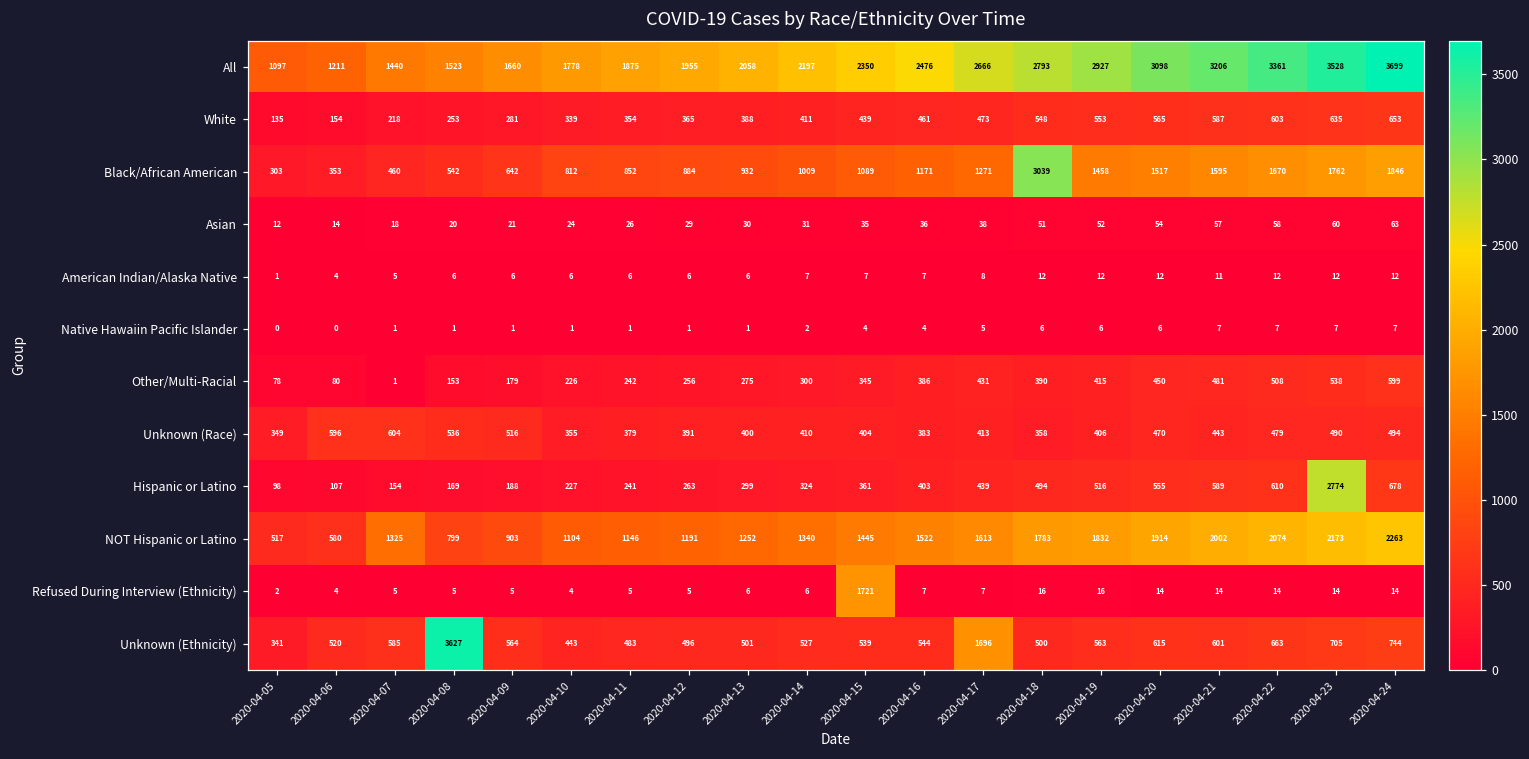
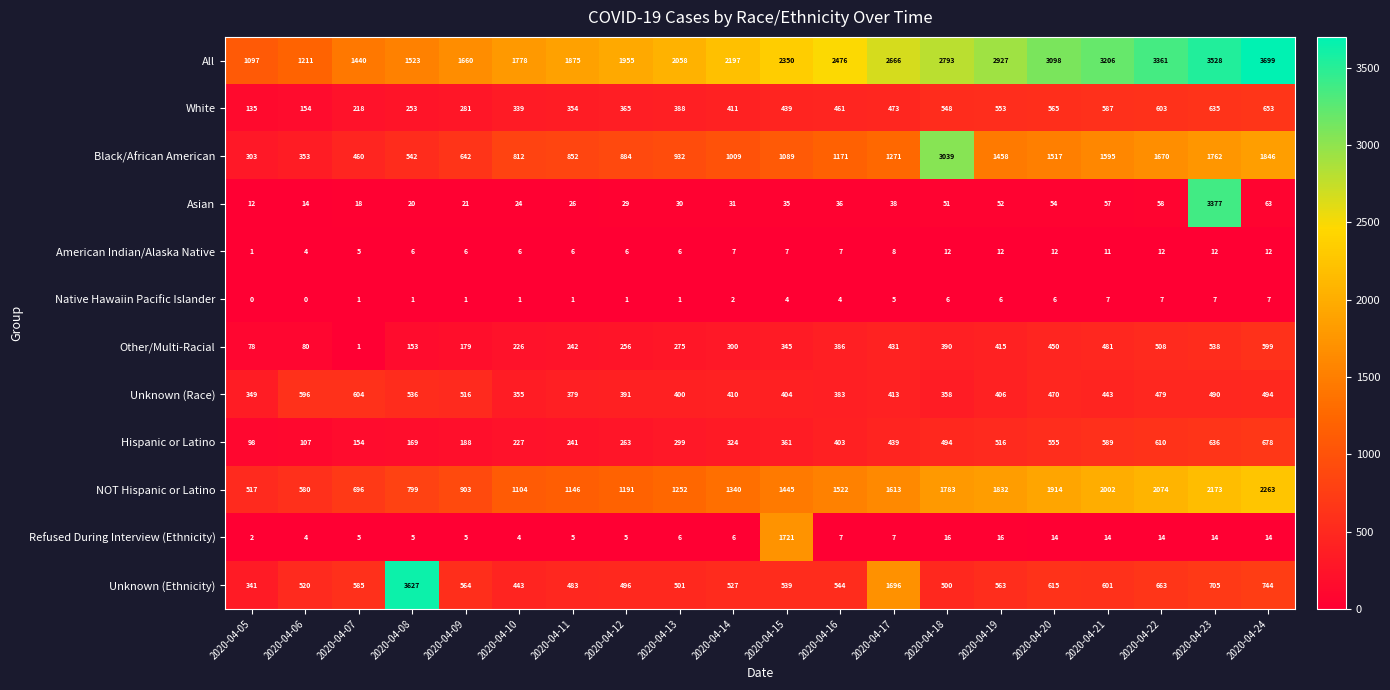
  {
    "Asian": {
      "2020-04-05": 12,
      "2020-04-06": 14,
      "2020-04-07": 18,
      "2020-04-08": 20,
      "2020-04-09": 21,
      "2020-04-10": 24,
      "2020-04-11": 26,
      "2020-04-12": 29,
      "2020-04-13": 30,
      "2020-04-14": 31,
      "2020-04-15": 35,
      "2020-04-16": 36,
      "2020-04-17": 38,
      "2020-04-18": 51,
      "2020-04-19": 52,
      "2020-04-20": 54,
      "2020-04-21": 57,
      "2020-04-22": 58,
-     "2020-04-23": 60,
+     "2020-04-23": 3377,
      "2020-04-24": 63
    },
    "Hispanic or Latino": {
      "2020-04-05": 98,
      "2020-04-06": 107,
      "2020-04-07": 154,
      "2020-04-08": 169,
      "2020-04-09": 188,
      "2020-04-10": 227,
      "2020-04-11": 241,
      "2020-04-12": 263,
      "2020-04-13": 299,
      "2020-04-14": 324,
      "2020-04-15": 361,
      "2020-04-16": 403,
      "2020-04-17": 439,
      "2020-04-18": 494,
      "2020-04-19": 516,
      "2020-04-20": 555,
      "2020-04-21": 589,
      "2020-04-22": 610,
-     "2020-04-23": 2774,
+     "2020-04-23": 636,
      "2020-04-24": 678
    },
    "NOT Hispanic or Latino": {
      "2020-04-05": 517,
      "2020-04-06": 580,
-     "2020-04-07": 1325,
+     "2020-04-07": 696,
      "2020-04-08": 799,
      "2020-04-09": 903,
      "2020-04-10": 1104,
      "2020-04-11": 1146,
      "2020-04-12": 1191,
      "2020-04-13": 1252,
      "2020-04-14": 1340,
      "2020-04-15": 1445,
      "2020-04-16": 1522,
      "2020-04-17": 1613,
      "2020-04-18": 1783,
      "2020-04-19": 1832,
      "2020-04-20": 1914,
      "2020-04-21": 2002,
      "2020-04-22": 2074,
      "2020-04-23": 2173,
      "2020-04-24": 2263
    }
  }
